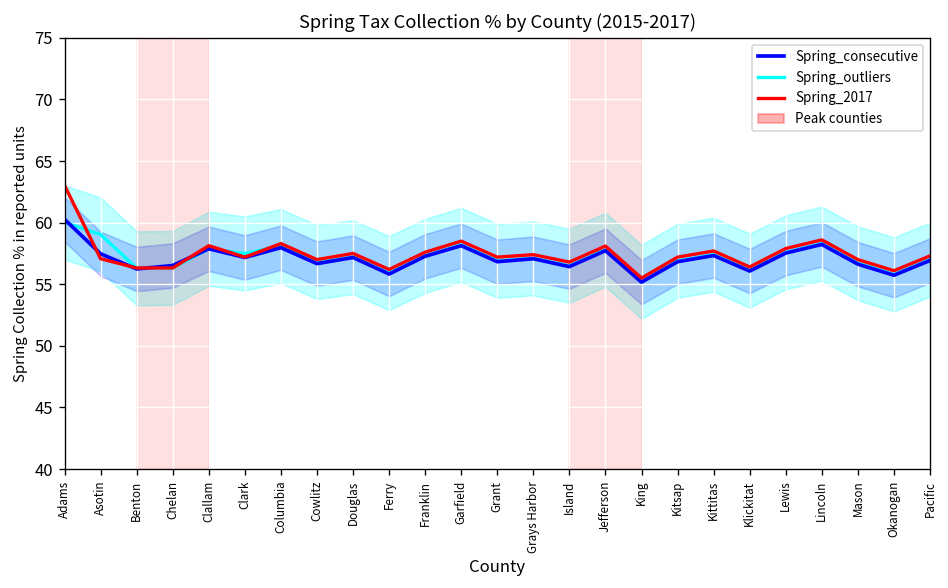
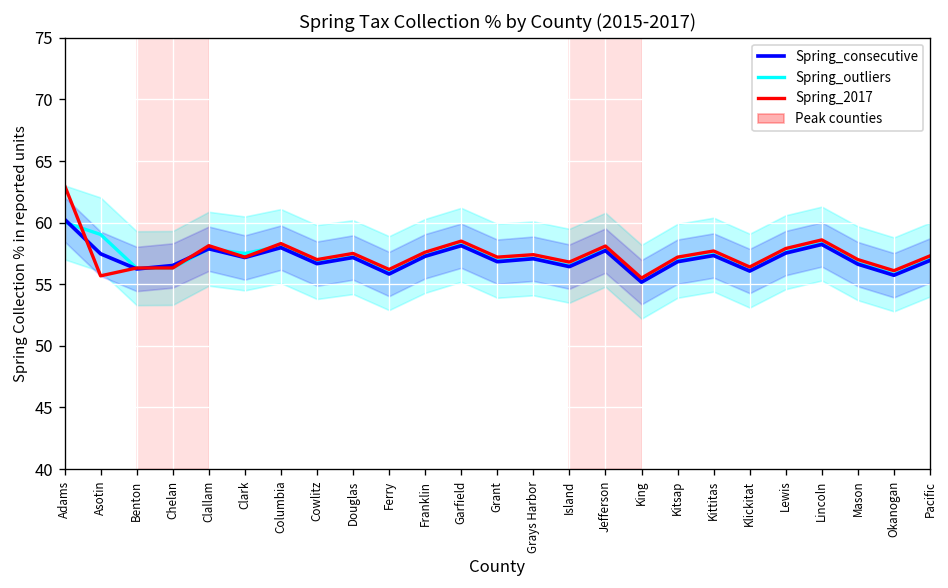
  {
    "Spring_2017": {
-     "Asotin": 57.1,
+     "Asotin": 55.7,
      "Clallam": 58.1,
      "Douglas": 57.5,
      "Ferry": 56.2,
      "Franklin": 57.6,
      "Garfield": 58.5,
      "Grant": 57.2,
      "Grays Harbor": 57.4,
      "Island": 56.8,
      "Jefferson": 58.1,
      "King": 55.5,
      "Kitsap": 57.2,
      "Kittitas": 57.7,
      "Klickitat": 56.4,
      "Lewis": 57.9,
      "Lincoln": 58.6,
      "Mason": 57.0,
      "Okanogan": 56.1,
      "Pacific": 57.3
    }
  }
